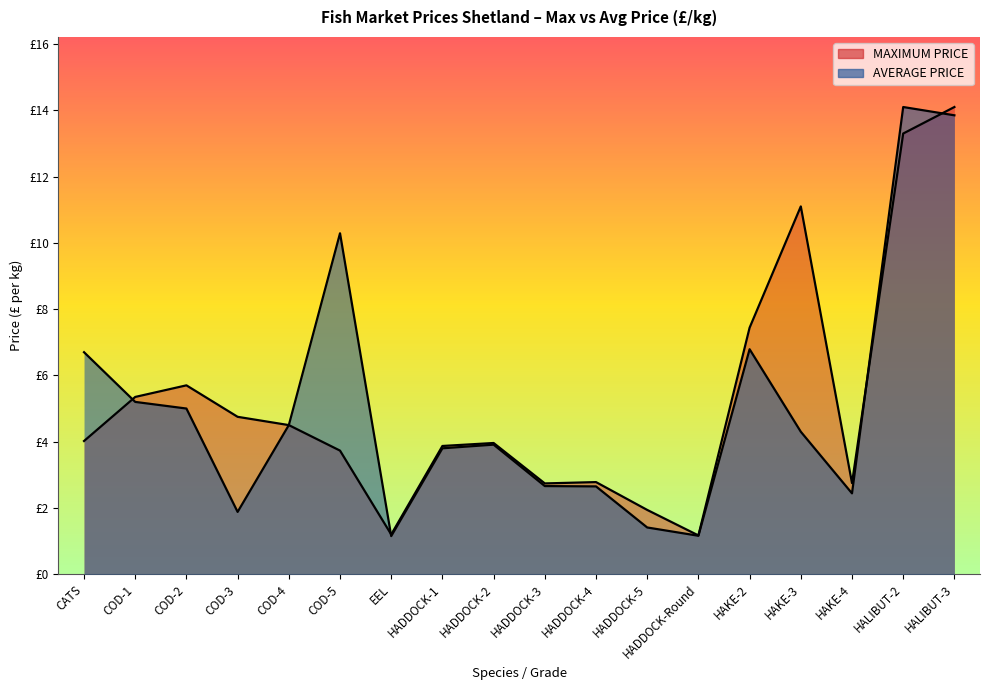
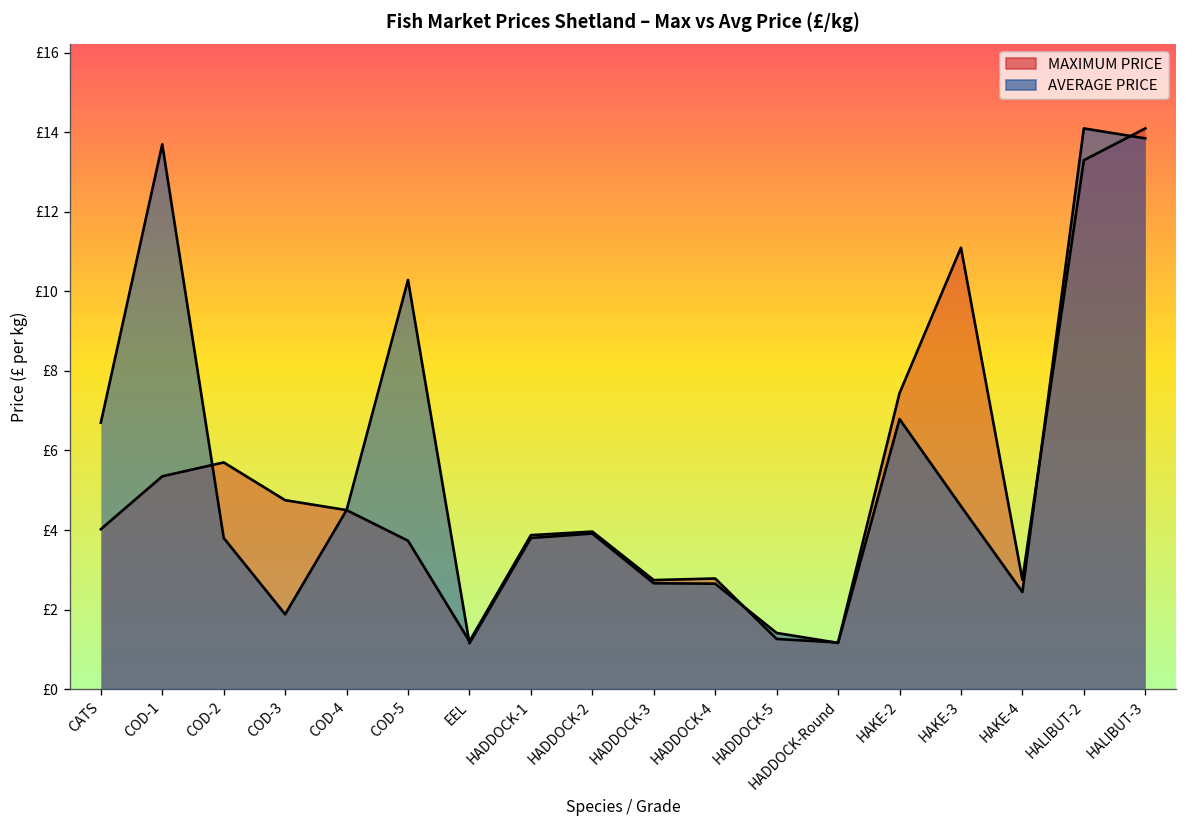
  {
    "MAXIMUM PRICE": {
      "CATS": "£4.0",
      "COD-1": "£5.4",
      "COD-2": "£5.7",
      "COD-3": "£4.8",
      "COD-5": "£3.7",
      "HADDOCK-3": "£2.7",
      "HADDOCK-4": "£2.8",
-     "HADDOCK-5": "£1.9",
+     "HADDOCK-5": "£1.3",
      "HAKE-2": "£7.4",
      "HAKE-3": "£11.1",
      "HAKE-4": "£2.8",
      "HALIBUT-2": "£13.3",
      "HALIBUT-3": "£14.1"
    },
    "AVERAGE PRICE": {
      "CATS": "£6.7",
-     "COD-1": "£5.2",
-     "COD-2": "£5.0",
+     "COD-1": "£13.7",
+     "COD-2": "£3.8",
      "COD-3": "£1.9",
      "COD-5": "£10.3",
      "HADDOCK-3": "£2.7",
      "HADDOCK-4": "£2.7",
      "HADDOCK-5": "£1.4",
      "HAKE-2": "£6.8",
-     "HAKE-3": "£4.3",
+     "HAKE-3": "£4.6",
      "HAKE-4": "£2.4",
      "HALIBUT-2": "£14.1",
      "HALIBUT-3": "£13.9"
    }
  }
